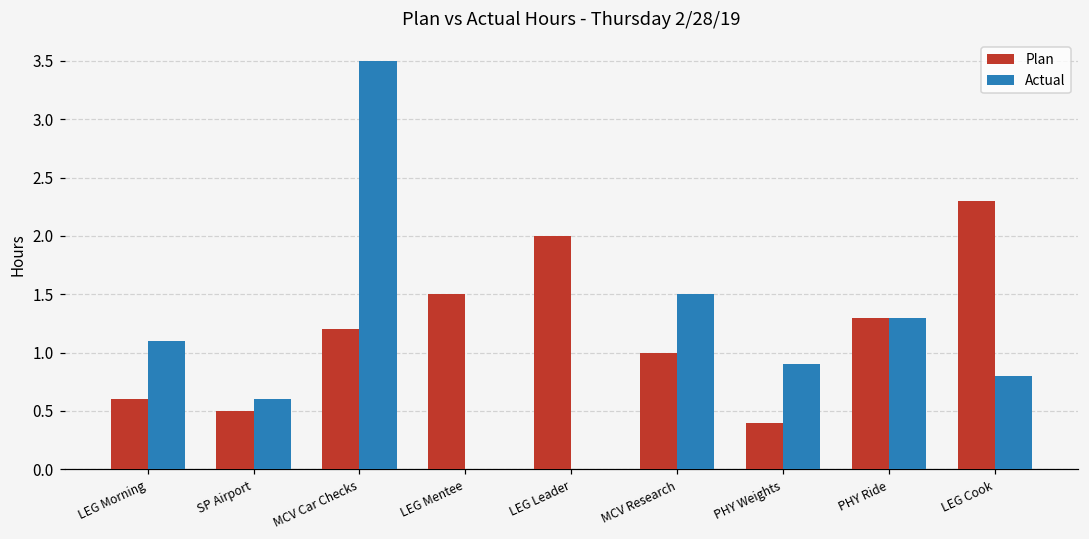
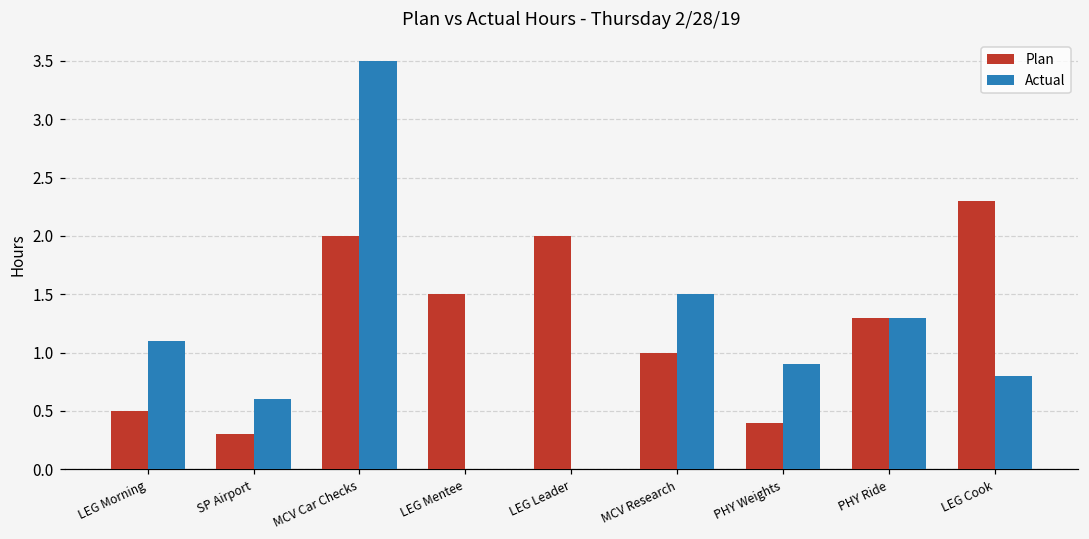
  {
    "Plan": {
-     "LEG Morning": 0.6,
-     "SP Airport": 0.5,
-     "MCV Car Checks": 1.2,
+     "LEG Morning": 0.5,
+     "SP Airport": 0.3,
+     "MCV Car Checks": 2.0,
      "LEG Mentee": 1.5,
      "LEG Leader": 2.0,
      "MCV Research": 1.0,
      "PHY Weights": 0.4,
      "PHY Ride": 1.3,
      "LEG Cook": 2.3
    },
    "Actual": {
      "LEG Morning": 1.1,
      "SP Airport": 0.6,
      "MCV Car Checks": 3.5,
      "LEG Mentee": 0.0,
      "LEG Leader": 0.0,
      "MCV Research": 1.5,
      "PHY Weights": 0.9,
      "PHY Ride": 1.3,
      "LEG Cook": 0.8
    }
  }
